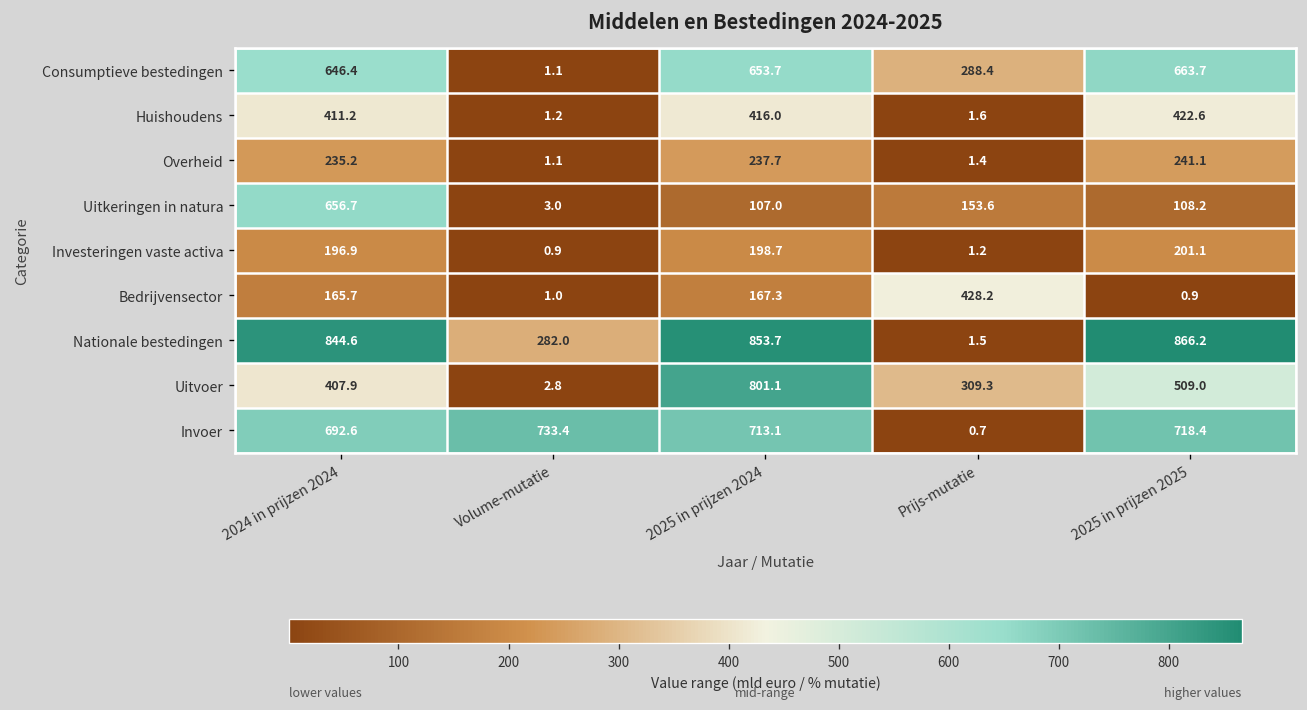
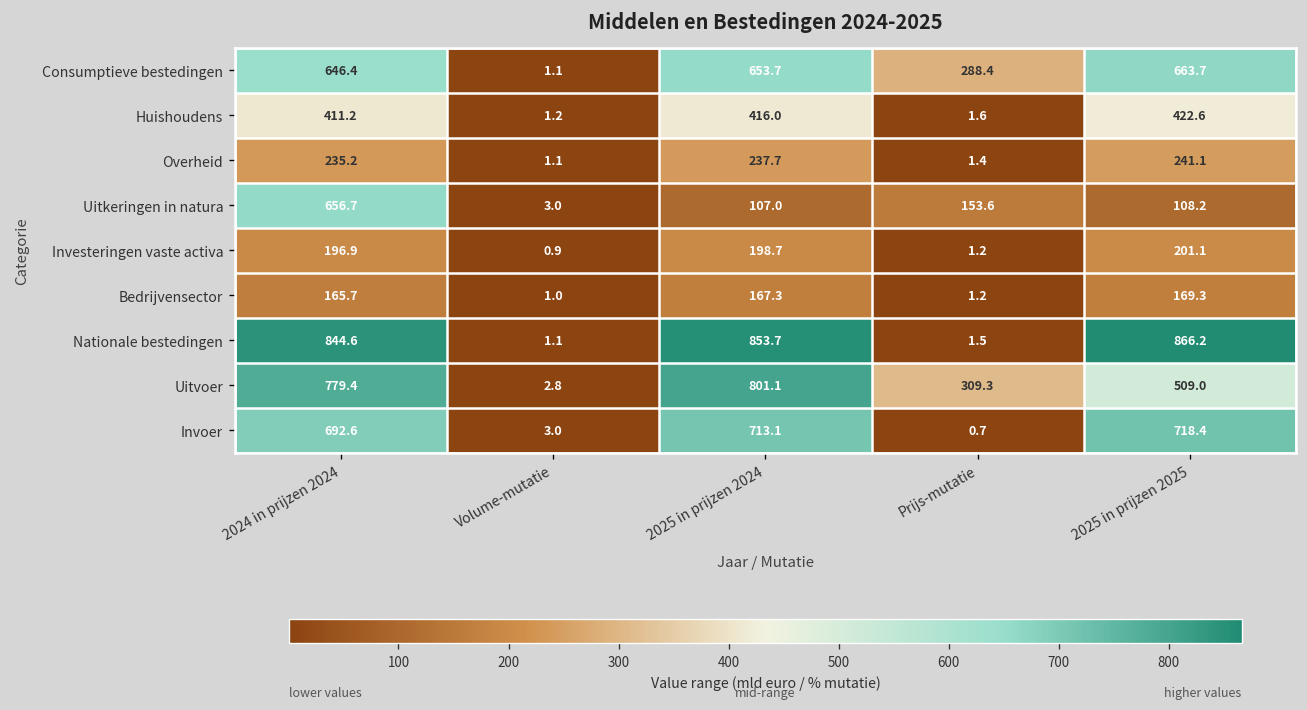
  {
    "Consumptieve bestedingen": {
      "2024 in prijzen 2024": 646.4,
      "Volume-mutatie": 1.1,
      "2025 in prijzen 2024": 653.7,
      "Prijs-mutatie": 288.4,
      "2025 in prijzen 2025": 663.7
    },
    "Huishoudens": {
      "2024 in prijzen 2024": 411.2,
      "Volume-mutatie": 1.2,
      "2025 in prijzen 2024": 416.0,
      "Prijs-mutatie": 1.6,
      "2025 in prijzen 2025": 422.6
    },
    "Overheid": {
      "2024 in prijzen 2024": 235.2,
      "Volume-mutatie": 1.1,
      "2025 in prijzen 2024": 237.7,
      "Prijs-mutatie": 1.4,
      "2025 in prijzen 2025": 241.1
    },
    "Uitkeringen in natura": {
      "2024 in prijzen 2024": 656.7,
      "Volume-mutatie": 3.0,
      "2025 in prijzen 2024": 107.0,
      "Prijs-mutatie": 153.6,
      "2025 in prijzen 2025": 108.2
    },
    "Investeringen vaste activa": {
      "2024 in prijzen 2024": 196.9,
      "Volume-mutatie": 0.9,
      "2025 in prijzen 2024": 198.7,
      "Prijs-mutatie": 1.2,
      "2025 in prijzen 2025": 201.1
    },
    "Bedrijvensector": {
      "2024 in prijzen 2024": 165.7,
      "Volume-mutatie": 1.0,
      "2025 in prijzen 2024": 167.3,
-     "Prijs-mutatie": 428.2,
-     "2025 in prijzen 2025": 0.9
+     "Prijs-mutatie": 1.2,
+     "2025 in prijzen 2025": 169.3
    },
    "Nationale bestedingen": {
      "2024 in prijzen 2024": 844.6,
-     "Volume-mutatie": 282.0,
+     "Volume-mutatie": 1.1,
      "2025 in prijzen 2024": 853.7,
      "Prijs-mutatie": 1.5,
      "2025 in prijzen 2025": 866.2
    },
    "Uitvoer": {
-     "2024 in prijzen 2024": 407.9,
+     "2024 in prijzen 2024": 779.4,
      "Volume-mutatie": 2.8,
      "2025 in prijzen 2024": 801.1,
      "Prijs-mutatie": 309.3,
      "2025 in prijzen 2025": 509.0
    },
    "Invoer": {
      "2024 in prijzen 2024": 692.6,
-     "Volume-mutatie": 733.4,
+     "Volume-mutatie": 3.0,
      "2025 in prijzen 2024": 713.1,
      "Prijs-mutatie": 0.7,
      "2025 in prijzen 2025": 718.4
    }
  }
